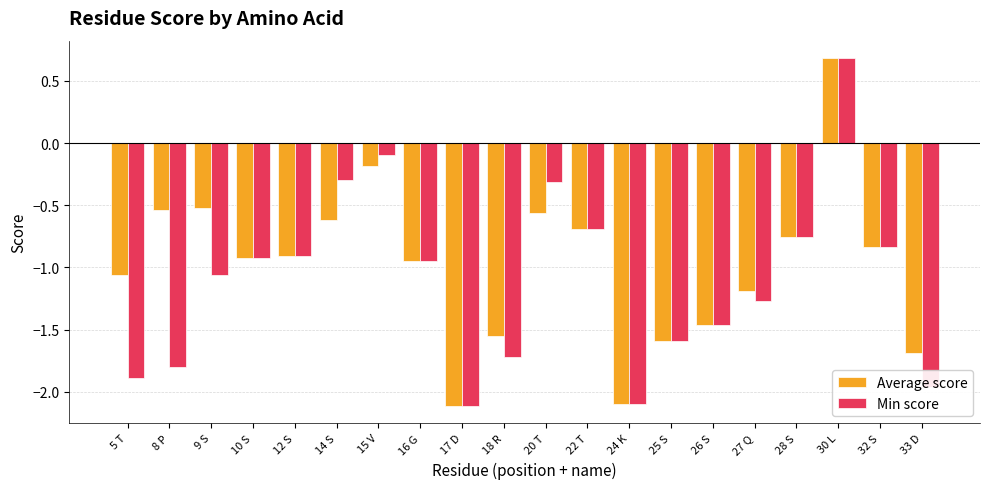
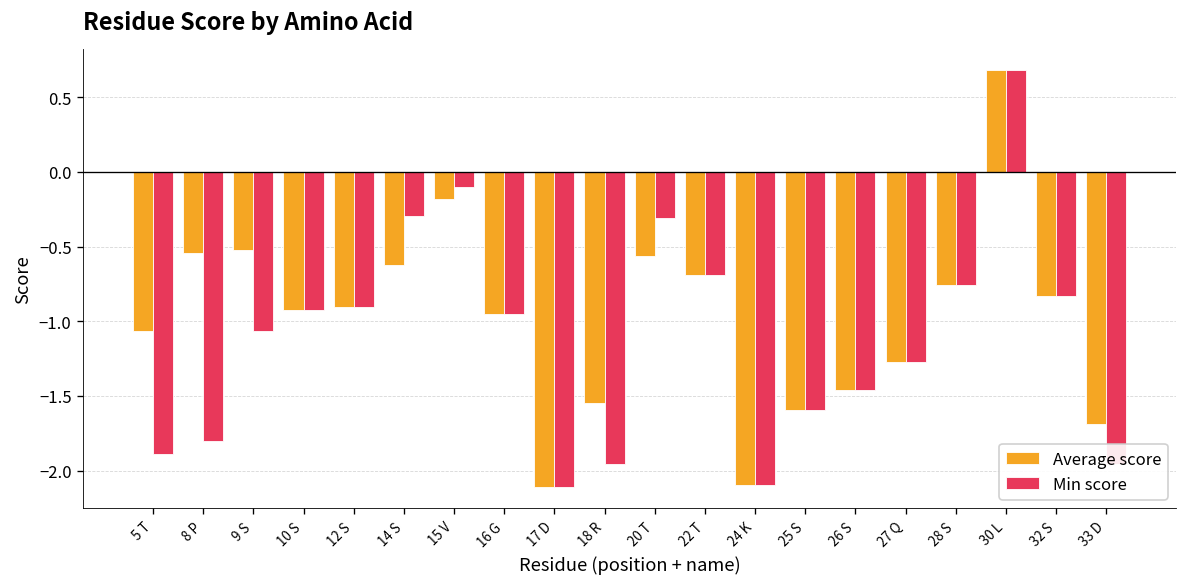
  {
    "Average score": {
      "5 T": -1.06,
      "8 P": -0.54,
      "9 S": -0.52,
      "10 S": -0.93,
      "12 S": -0.90,
      "14 S": -0.62,
      "15 V": -0.18,
      "16 G": -0.95,
      "17 D": -2.11,
      "18 R": -1.55,
      "20 T": -0.56,
      "22 T": -0.69,
      "24 K": -2.10,
      "25 S": -1.59,
      "26 S": -1.46,
-     "27 Q": -1.19,
+     "27 Q": -1.27,
      "28 S": -0.76,
      "30 L": 0.68,
      "32 S": -0.83,
      "33 D": -1.69
    },
    "Min score": {
      "5 T": -1.89,
      "8 P": -1.80,
      "9 S": -1.06,
      "10 S": -0.93,
      "12 S": -0.90,
      "14 S": -0.30,
      "15 V": -0.10,
      "16 G": -0.95,
      "17 D": -2.11,
-     "18 R": -1.72,
+     "18 R": -1.96,
      "20 T": -0.31,
      "22 T": -0.69,
      "24 K": -2.10,
      "25 S": -1.59,
      "26 S": -1.46,
      "27 Q": -1.27,
      "28 S": -0.76,
      "30 L": 0.68,
      "32 S": -0.83
    }
  }
